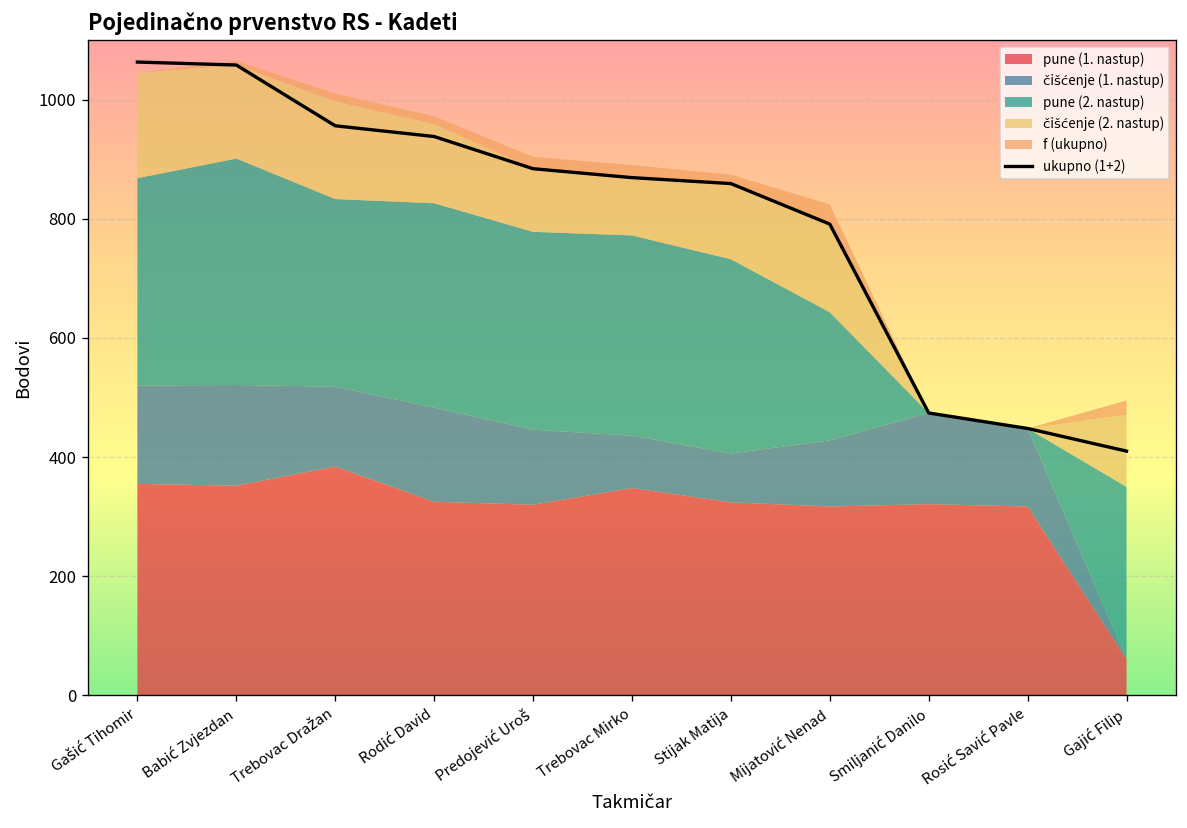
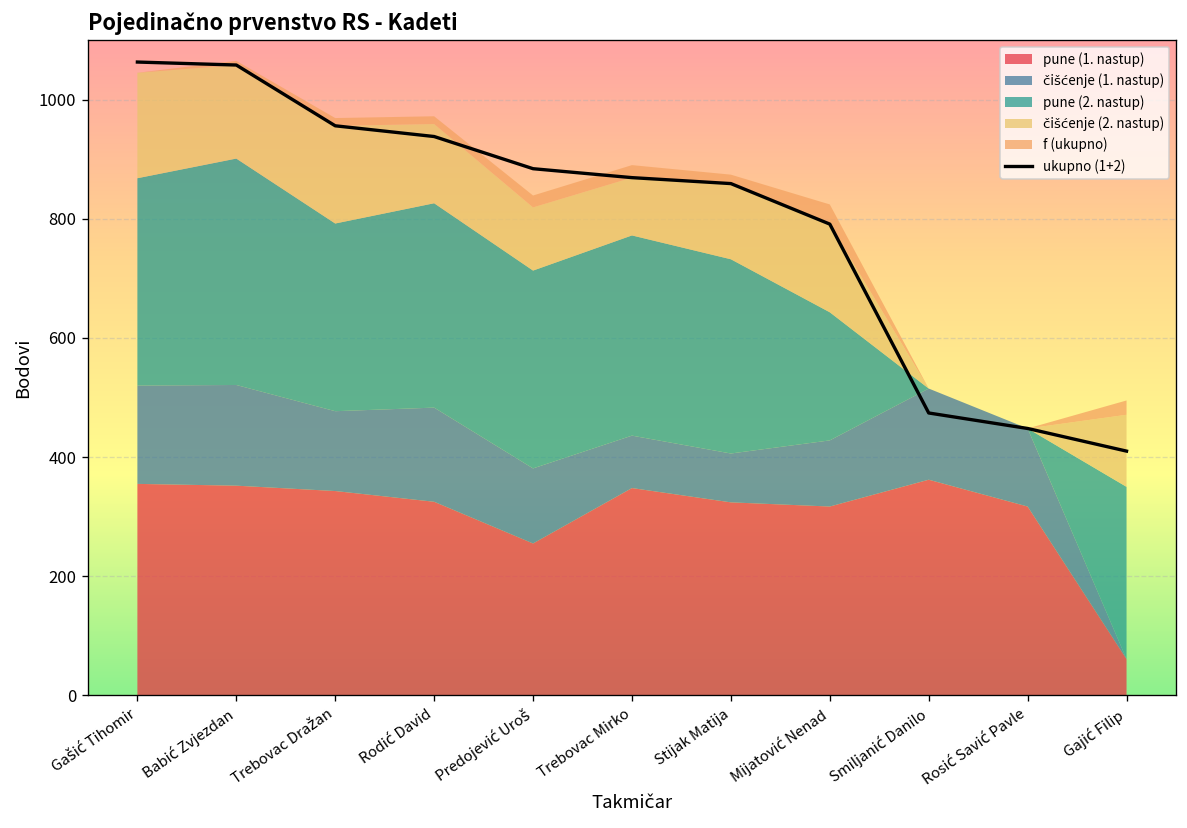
  {
    "ukupno (1+2)": {
      "Gašić Tihomir": 1060,
      "Rodić David": 940,
      "Gajić Filip": 410
    },
    "pune (1. nastup)": {
      "Gašić Tihomir": 360,
      "Babić Zvjezdan": 350,
-     "Trebovac Dražan": 380,
+     "Trebovac Dražan": 340,
      "Rodić David": 330,
-     "Predojević Uroš": 320,
+     "Predojević Uroš": 260,
      "Trebovac Mirko": 350,
      "Stijak Matija": 320,
      "Mijatović Nenad": 320,
-     "Smiljanić Danilo": 320,
+     "Smiljanić Danilo": 360,
      "Rosić Savić Pavle": 320
    }
  }
